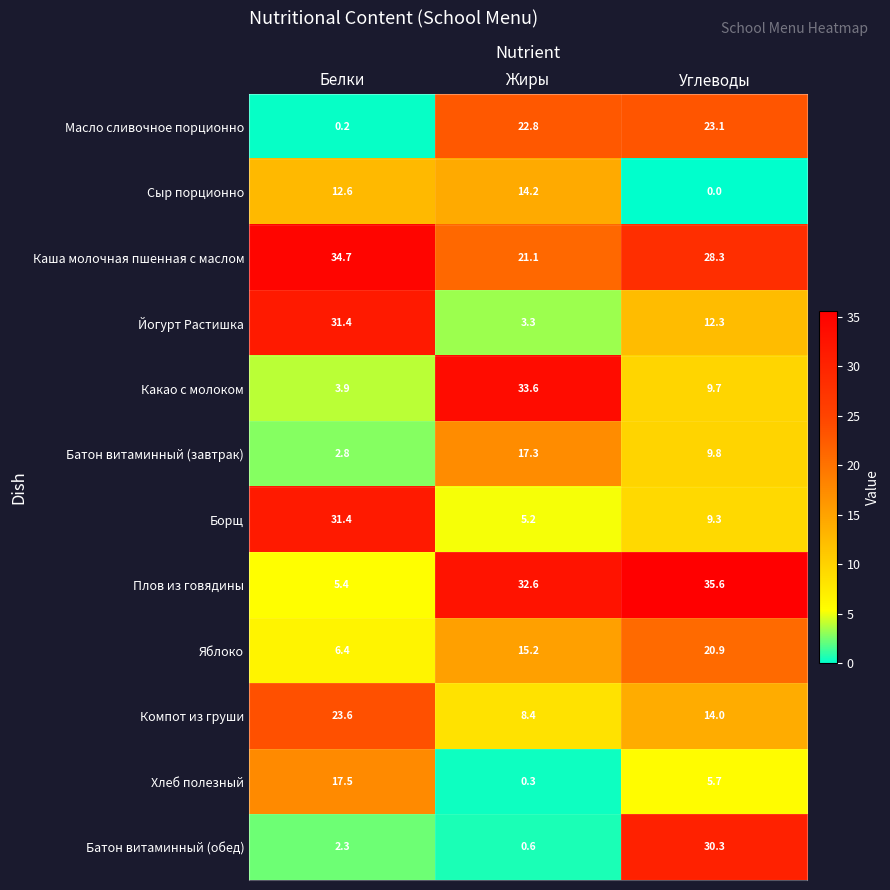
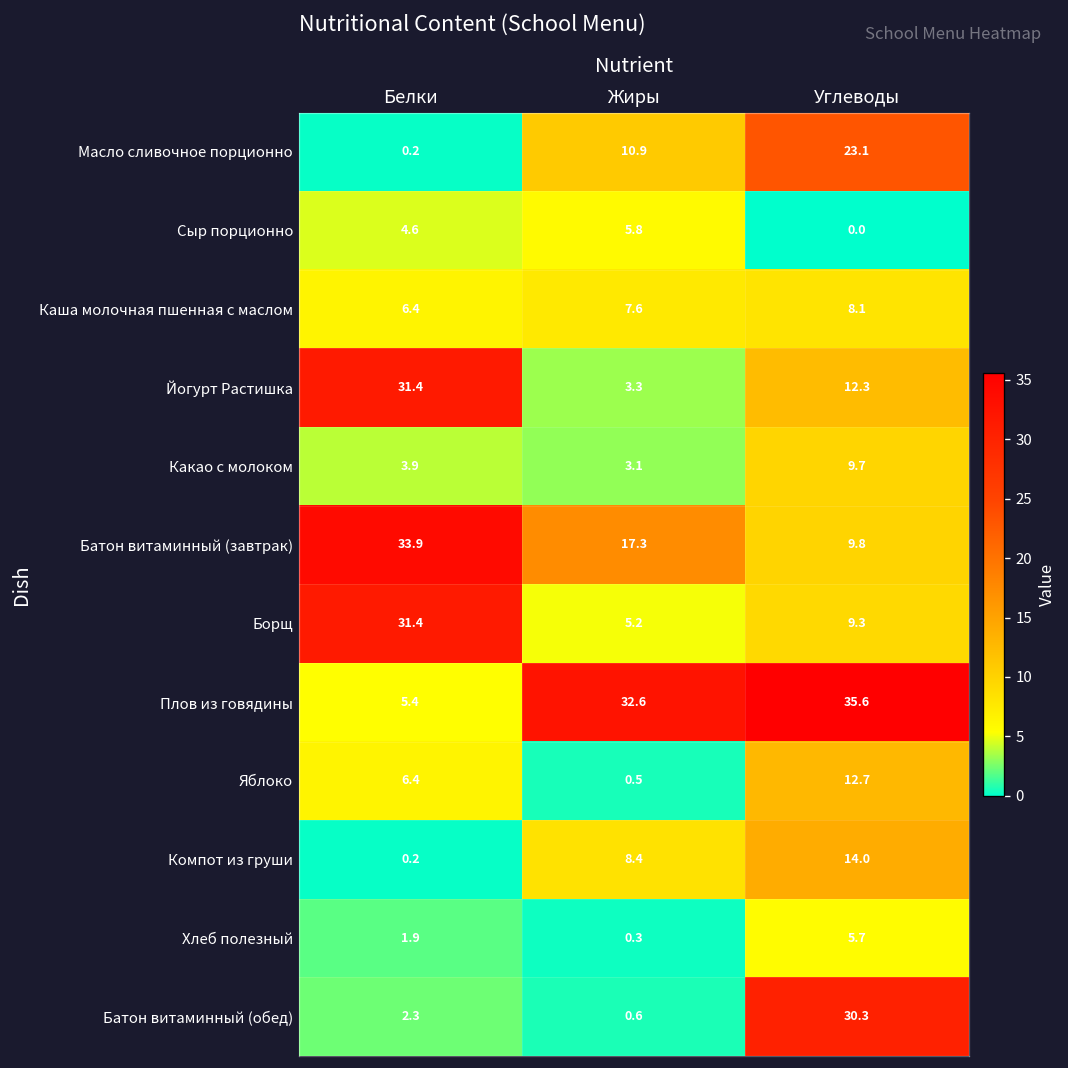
  {
    "Масло сливочное порционно": {
      "Белки": 0.2,
-     "Жиры": 22.8,
+     "Жиры": 10.9,
      "Углеводы": 23.1
    },
    "Сыр порционно": {
-     "Белки": 12.6,
-     "Жиры": 14.2,
+     "Белки": 4.6,
+     "Жиры": 5.8,
      "Углеводы": 0.0
    },
    "Каша молочная пшенная с маслом": {
-     "Белки": 34.7,
-     "Жиры": 21.1,
-     "Углеводы": 28.3
+     "Белки": 6.4,
+     "Жиры": 7.6,
+     "Углеводы": 8.1
    },
    "Йогурт Растишка": {
      "Белки": 31.4,
      "Жиры": 3.3,
      "Углеводы": 12.3
    },
    "Какао с молоком": {
      "Белки": 3.9,
-     "Жиры": 33.6,
+     "Жиры": 3.1,
      "Углеводы": 9.7
    },
    "Батон витаминный (завтрак)": {
-     "Белки": 2.8,
+     "Белки": 33.9,
      "Жиры": 17.3,
      "Углеводы": 9.8
    },
    "Борщ": {
      "Белки": 31.4,
      "Жиры": 5.2,
      "Углеводы": 9.3
    },
    "Плов из говядины": {
      "Белки": 5.4,
      "Жиры": 32.6,
      "Углеводы": 35.6
    },
    "Яблоко": {
      "Белки": 6.4,
-     "Жиры": 15.2,
-     "Углеводы": 20.9
+     "Жиры": 0.5,
+     "Углеводы": 12.7
    },
    "Компот из груши": {
-     "Белки": 23.6,
+     "Белки": 0.2,
      "Жиры": 8.4,
      "Углеводы": 14.0
    },
    "Хлеб полезный": {
-     "Белки": 17.5,
+     "Белки": 1.9,
      "Жиры": 0.3,
      "Углеводы": 5.7
    },
    "Батон витаминный (обед)": {
      "Белки": 2.3,
      "Жиры": 0.6,
      "Углеводы": 30.3
    }
  }
